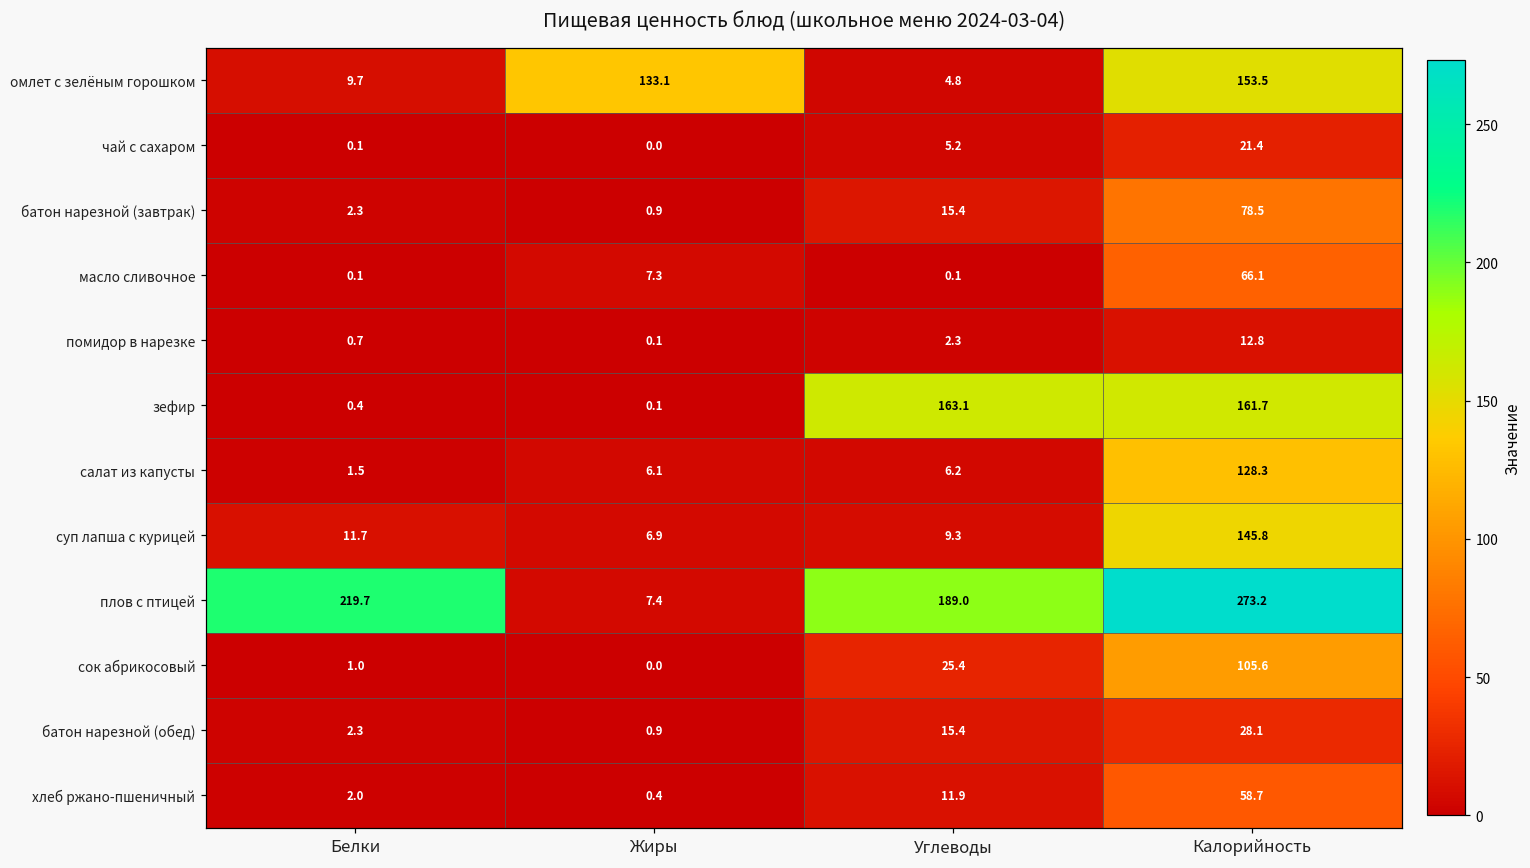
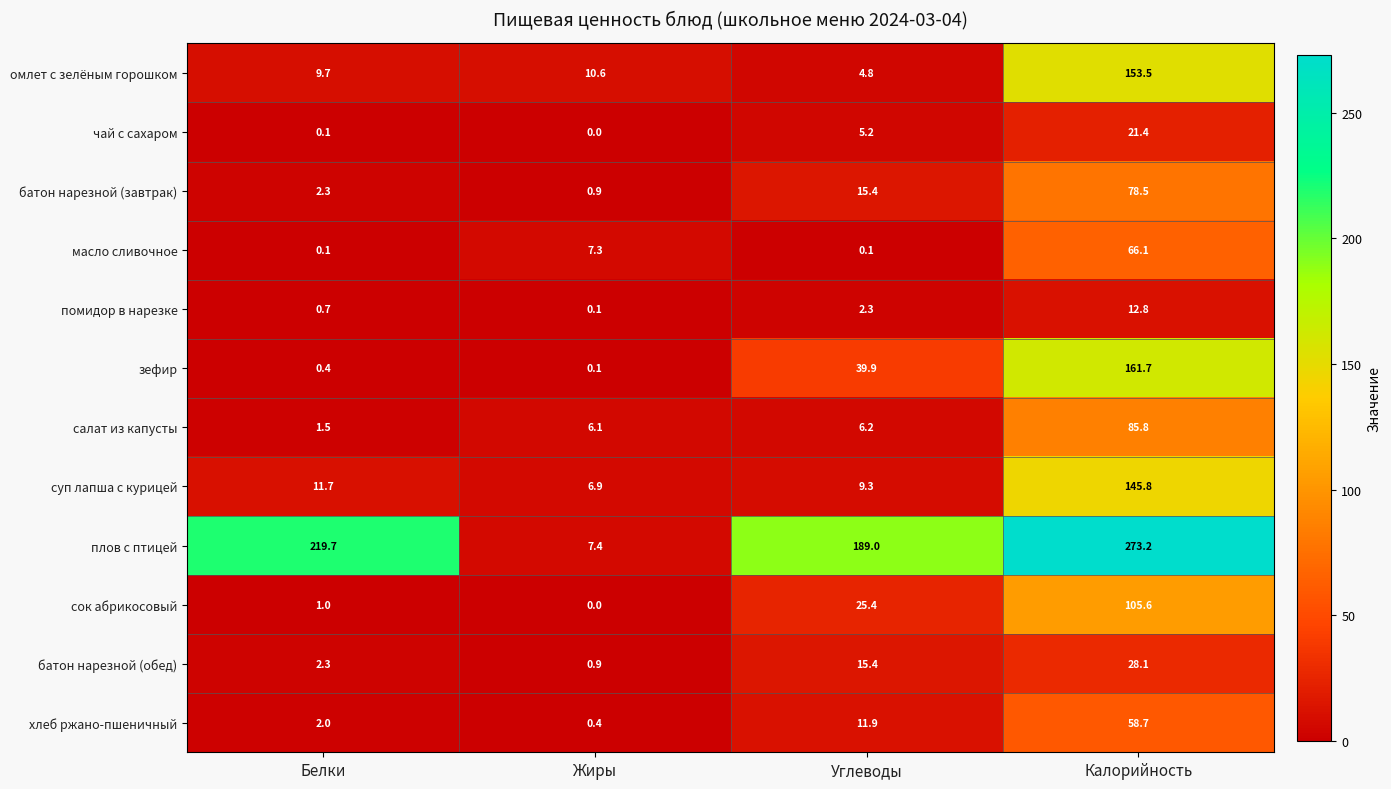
  {
    "омлет с зелёным горошком": {
      "Белки": 9.7,
-     "Жиры": 133.1,
+     "Жиры": 10.6,
      "Углеводы": 4.8,
      "Калорийность": 153.5
    },
    "чай с сахаром": {
      "Белки": 0.1,
      "Жиры": 0.0,
      "Углеводы": 5.2,
      "Калорийность": 21.4
    },
    "батон нарезной (завтрак)": {
      "Белки": 2.3,
      "Жиры": 0.9,
      "Углеводы": 15.4,
      "Калорийность": 78.5
    },
    "масло сливочное": {
      "Белки": 0.1,
      "Жиры": 7.3,
      "Углеводы": 0.1,
      "Калорийность": 66.1
    },
    "помидор в нарезке": {
      "Белки": 0.7,
      "Жиры": 0.1,
      "Углеводы": 2.3,
      "Калорийность": 12.8
    },
    "зефир": {
      "Белки": 0.4,
      "Жиры": 0.1,
-     "Углеводы": 163.1,
+     "Углеводы": 39.9,
      "Калорийность": 161.7
    },
    "салат из капусты": {
      "Белки": 1.5,
      "Жиры": 6.1,
      "Углеводы": 6.2,
-     "Калорийность": 128.3
+     "Калорийность": 85.8
    },
    "суп лапша с курицей": {
      "Белки": 11.7,
      "Жиры": 6.9,
      "Углеводы": 9.3,
      "Калорийность": 145.8
    },
    "плов с птицей": {
      "Белки": 219.7,
      "Жиры": 7.4,
      "Углеводы": 189.0,
      "Калорийность": 273.2
    },
    "сок абрикосовый": {
      "Белки": 1.0,
      "Жиры": 0.0,
      "Углеводы": 25.4,
      "Калорийность": 105.6
    },
    "батон нарезной (обед)": {
      "Белки": 2.3,
      "Жиры": 0.9,
      "Углеводы": 15.4,
      "Калорийность": 28.1
    },
    "хлеб ржано-пшеничный": {
      "Белки": 2.0,
      "Жиры": 0.4,
      "Углеводы": 11.9,
      "Калорийность": 58.7
    }
  }
